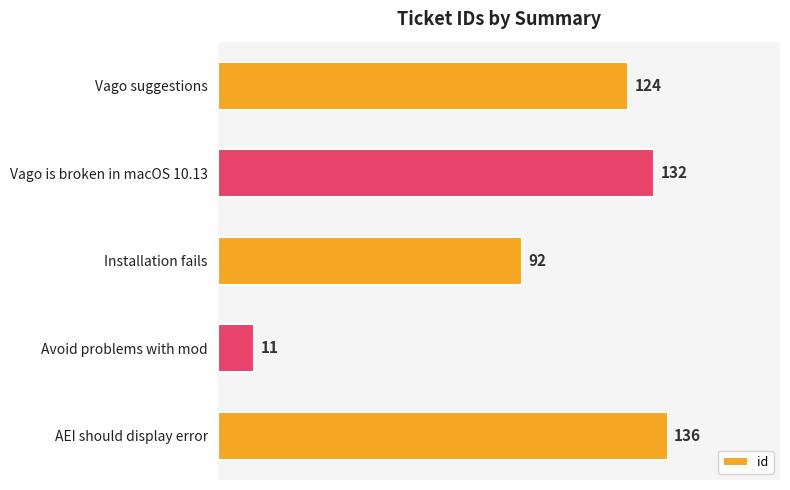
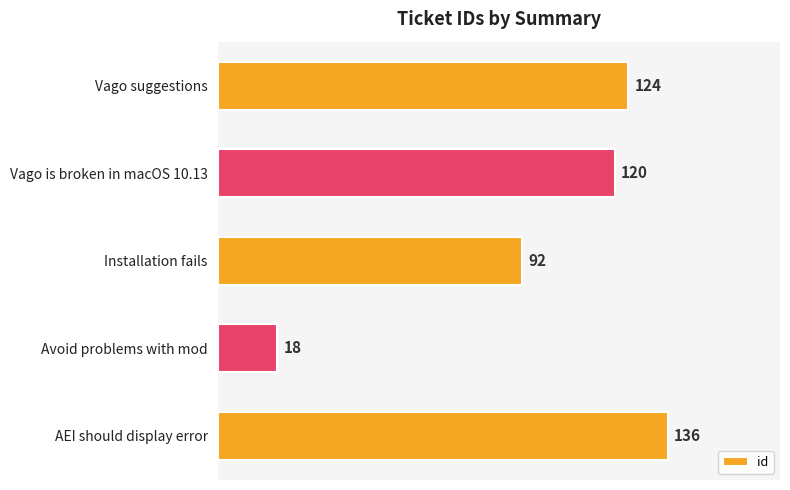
  {
    "Vago suggestions": 124,
-   "Vago is broken in macOS 10.13": 132,
+   "Vago is broken in macOS 10.13": 120,
    "Installation fails": 92,
-   "Avoid problems with mod": 11,
+   "Avoid problems with mod": 18,
    "AEI should display error": 136
  }
